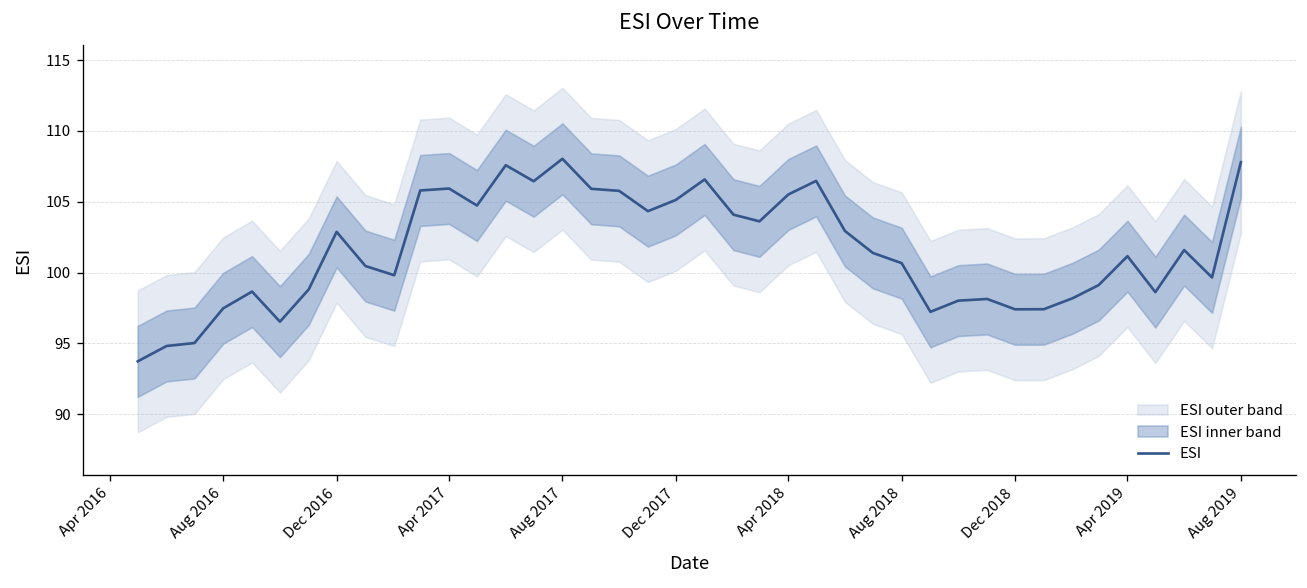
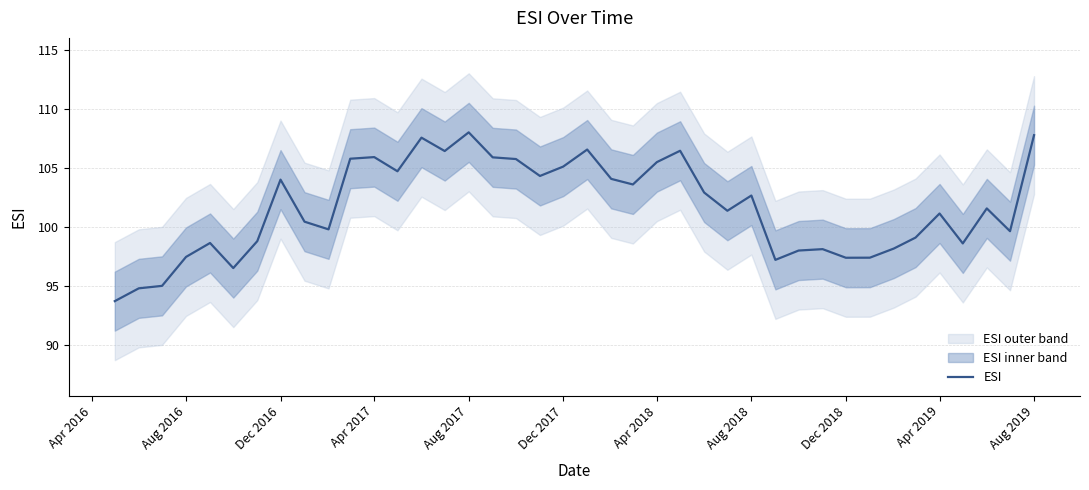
  {
    "ESI": {
      "Aug 2016": 97.5,
-     "Dec 2016": 102.9,
+     "Dec 2016": 104.0,
      "Apr 2017": 105.9,
      "Aug 2017": 108.0,
      "Dec 2017": 105.1,
      "Apr 2018": 105.5,
-     "Aug 2018": 100.7,
+     "Aug 2018": 102.7,
      "Dec 2018": 97.4,
      "Apr 2019": 101.2,
      "Aug 2019": 107.8
    }
  }
